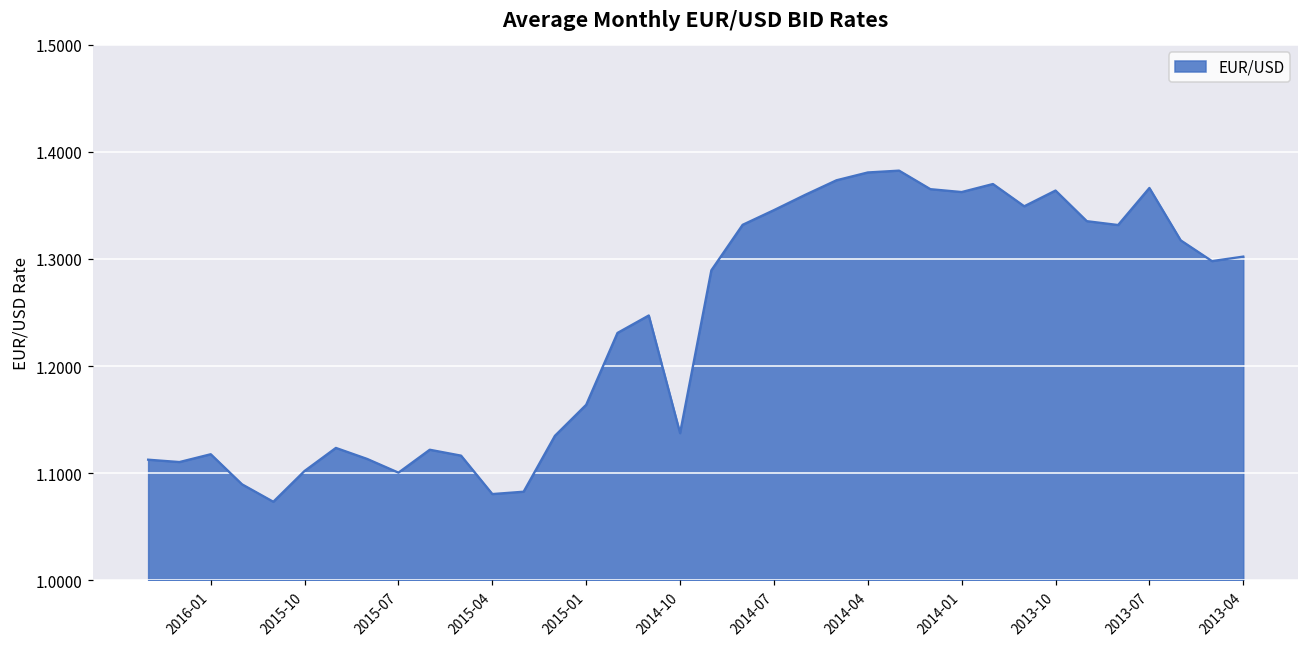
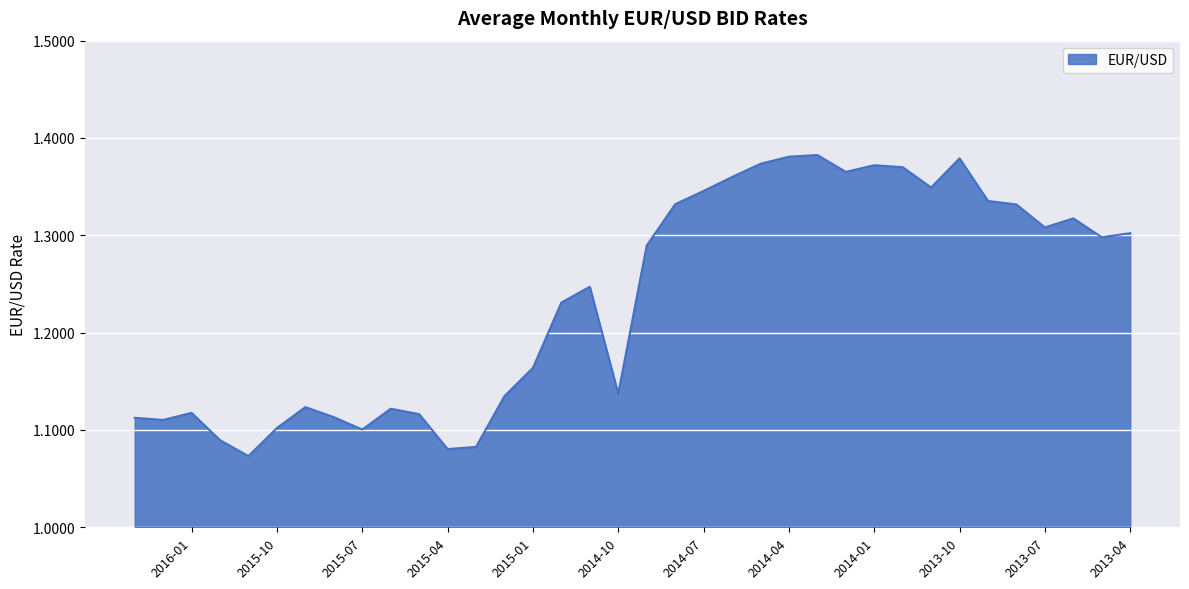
  {
    "2016-01": 1.12,
    "2015-10": 1.10,
    "2015-07": 1.10,
    "2015-04": 1.08,
    "2015-01": 1.16,
    "2014-10": 1.14,
    "2014-07": 1.35,
    "2014-04": 1.38,
-   "2014-01": 1.36,
-   "2013-10": 1.36,
-   "2013-07": 1.37,
+   "2014-01": 1.37,
+   "2013-10": 1.38,
+   "2013-07": 1.31,
    "2013-04": 1.30
  }
